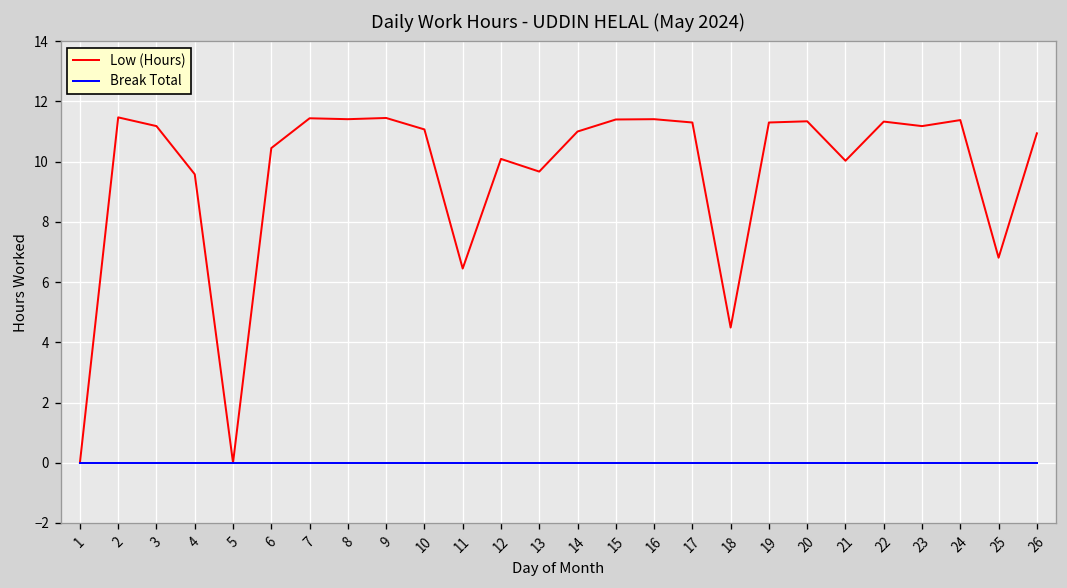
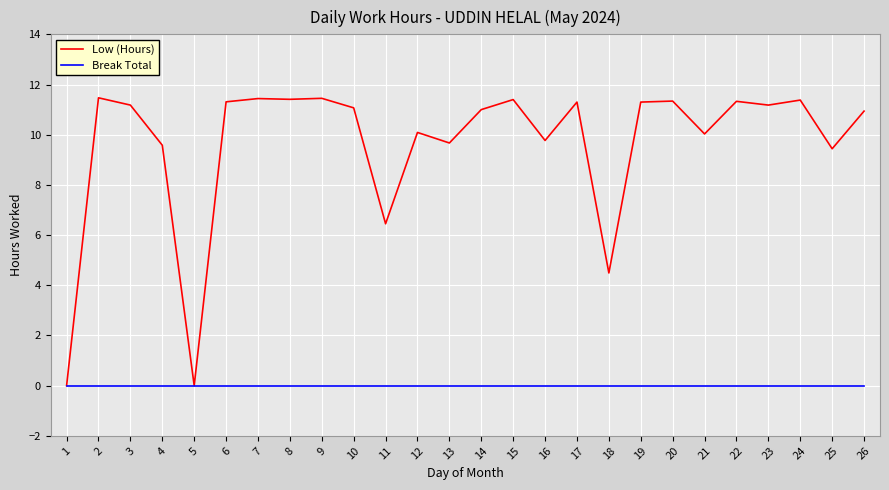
  {
    "Low (Hours)": {
      "2": 11.5,
      "3": 11.2,
      "4": 9.6,
-     "6": 10.5,
+     "6": 11.3,
      "7": 11.4,
      "8": 11.4,
      "9": 11.5,
      "10": 11.1,
      "11": 6.5,
      "12": 10.1,
      "13": 9.7,
      "14": 11.0,
      "15": 11.4,
-     "16": 11.4,
+     "16": 9.8,
      "17": 11.3,
      "18": 4.5,
      "19": 11.3,
      "20": 11.3,
      "21": 10.0,
      "22": 11.3,
      "23": 11.2,
      "24": 11.4,
-     "25": 6.8,
+     "25": 9.4,
      "26": 10.9
    },
    "Break Total": {
      "2": 0.0,
      "3": 0.0,
      "4": 0.0,
      "6": 0.0,
      "7": 0.0,
      "8": 0.0,
      "9": 0.0,
      "10": 0.0,
      "11": 0.0,
      "12": 0.0,
      "13": 0.0,
      "14": 0.0,
      "15": 0.0,
      "16": 0.0,
      "17": 0.0,
      "18": 0.0,
      "19": 0.0,
      "20": 0.0,
      "21": 0.0,
      "22": 0.0,
      "23": 0.0,
      "24": 0.0,
      "25": 0.0,
      "26": 0.0
    }
  }
